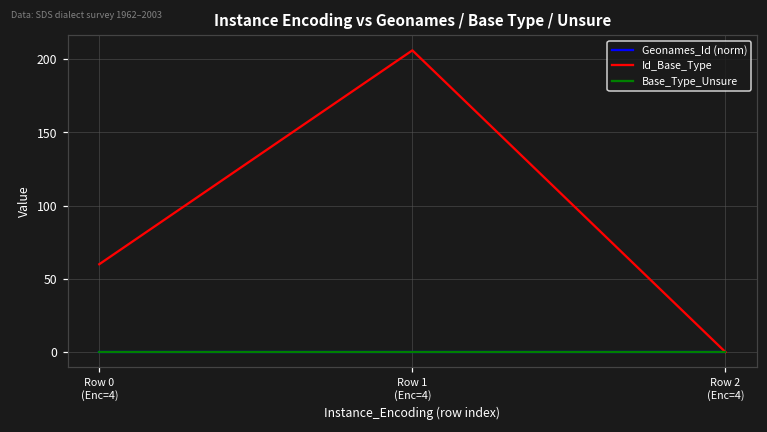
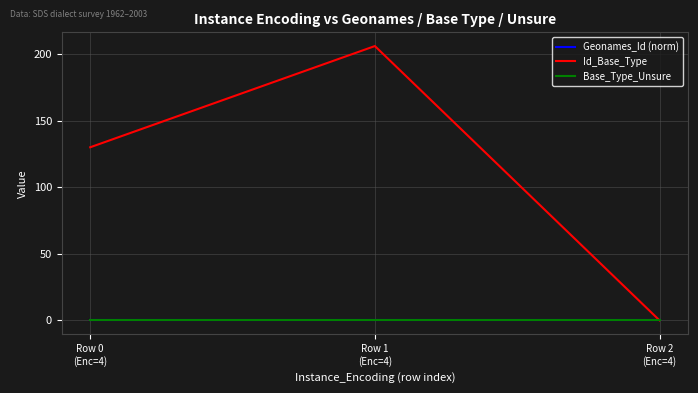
  {
    "Base_Type_Unsure": {
      "Row 0 (Enc=4)": 0,
      "Row 1 (Enc=4)": 0
    },
    "Id_Base_Type": {
-     "Row 0 (Enc=4)": 60,
+     "Row 0 (Enc=4)": 130,
      "Row 1 (Enc=4)": 206
    }
  }
